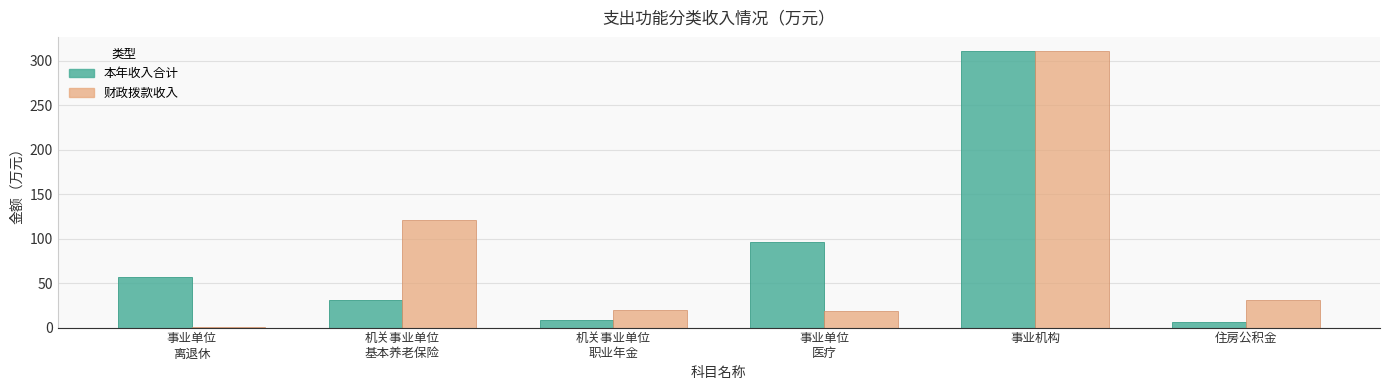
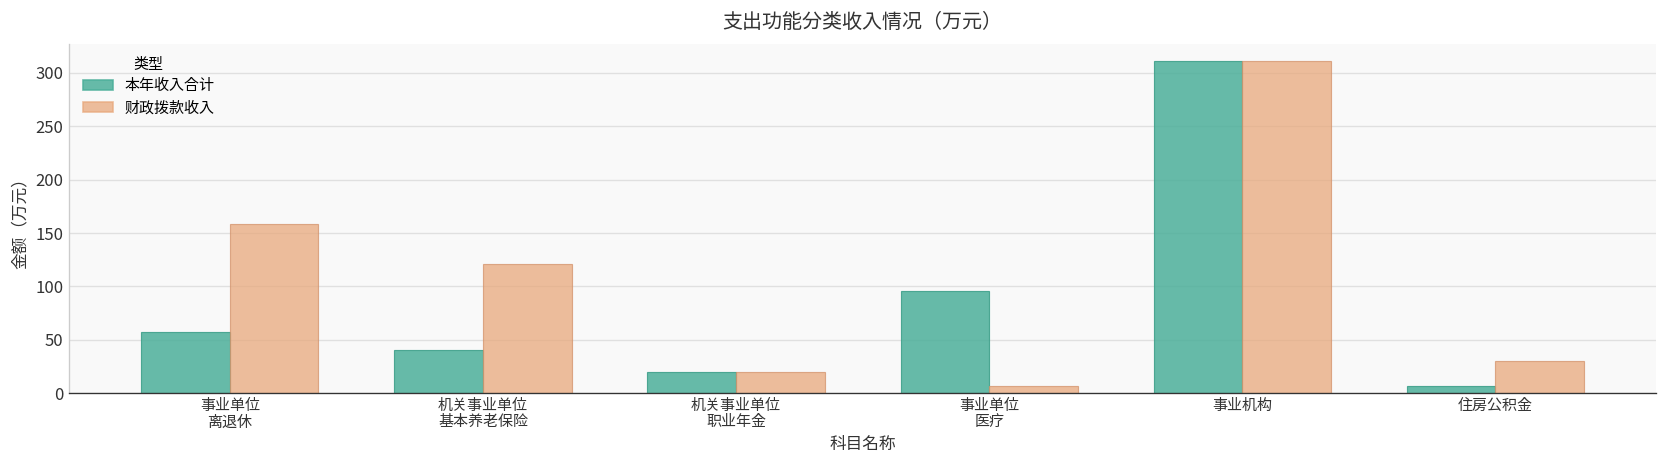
  {
    "本年收入合计": {
      "事业单位 离退休": 60,
-     "机关事业单位 基本养老保险": 30,
-     "机关事业单位 职业年金": 10,
+     "机关事业单位 基本养老保险": 40,
+     "机关事业单位 职业年金": 20,
      "事业单位 医疗": 100,
      "事业机构": 310,
      "住房公积金": 10
    },
    "财政拨款收入": {
-     "事业单位 离退休": 0,
+     "事业单位 离退休": 160,
      "机关事业单位 基本养老保险": 120,
      "机关事业单位 职业年金": 20,
-     "事业单位 医疗": 20,
+     "事业单位 医疗": 10,
      "事业机构": 310,
      "住房公积金": 30
    }
  }
